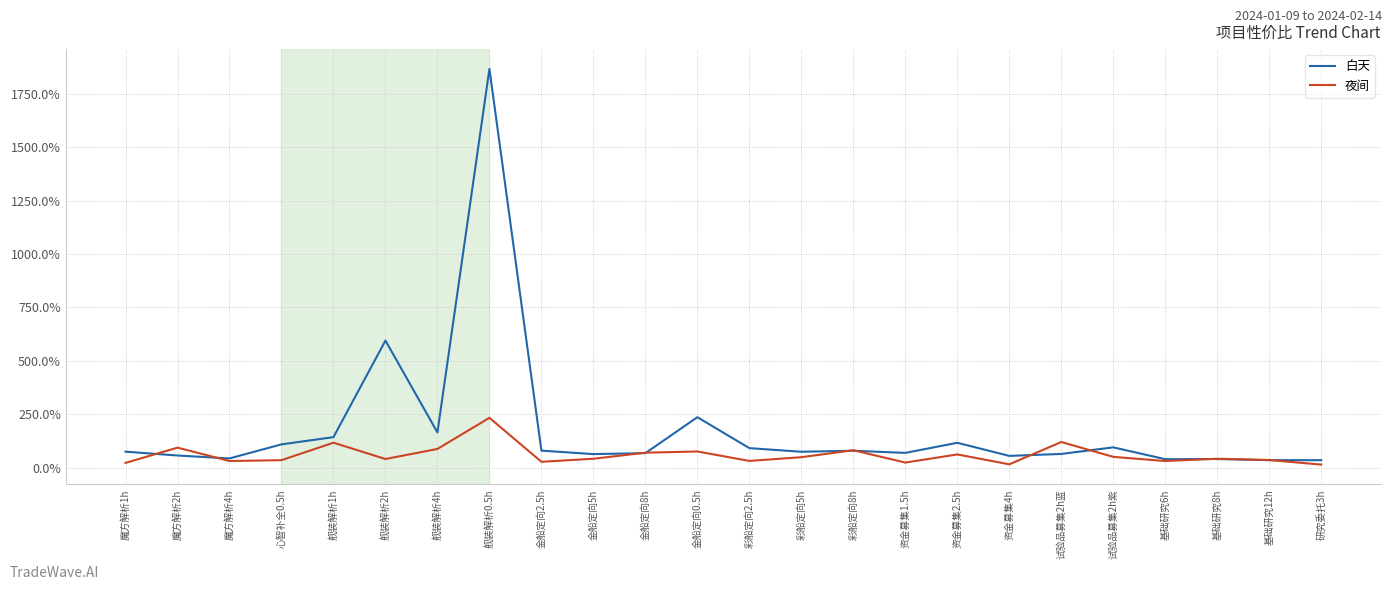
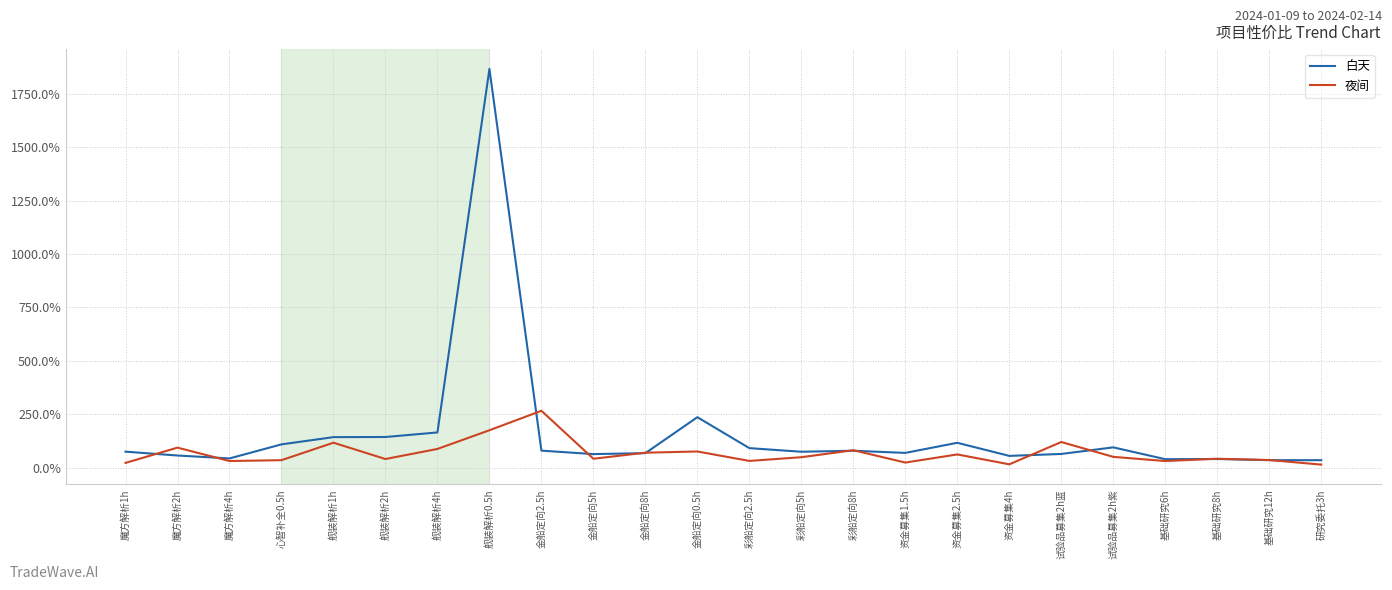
  {
    "白天": {
      "魔方解析1h": "70%",
      "魔方解析2h": "60%",
      "魔方解析4h": "40%",
      "心智补全0.5h": "110%",
      "舰装解析1h": "140%",
-     "舰装解析2h": "600%",
+     "舰装解析2h": "140%",
      "舰装解析4h": "160%",
      "舰装解析0.5h": "1870%",
      "金船定向2.5h": "80%",
      "金船定向5h": "60%",
      "金船定向0.5h": "240%",
      "彩船定向2.5h": "90%",
      "彩船定向5h": "70%",
      "资金募集1.5h": "70%",
      "资金募集2.5h": "120%",
      "资金募集4h": "50%",
      "试验品募集2h蓝": "60%",
      "试验品募集2h紫": "90%",
      "研究委托3h": "30%"
    },
    "夜间": {
      "魔方解析1h": "20%",
      "魔方解析2h": "90%",
      "魔方解析4h": "30%",
      "心智补全0.5h": "30%",
      "舰装解析1h": "120%",
      "舰装解析2h": "40%",
      "舰装解析4h": "90%",
-     "舰装解析0.5h": "230%",
-     "金船定向2.5h": "30%",
+     "舰装解析0.5h": "180%",
+     "金船定向2.5h": "270%",
      "金船定向5h": "40%",
      "金船定向0.5h": "80%",
      "彩船定向2.5h": "30%",
      "彩船定向5h": "50%",
      "资金募集1.5h": "20%",
      "资金募集2.5h": "60%",
      "资金募集4h": "20%",
      "试验品募集2h蓝": "120%",
      "试验品募集2h紫": "50%",
      "研究委托3h": "10%"
    }
  }
